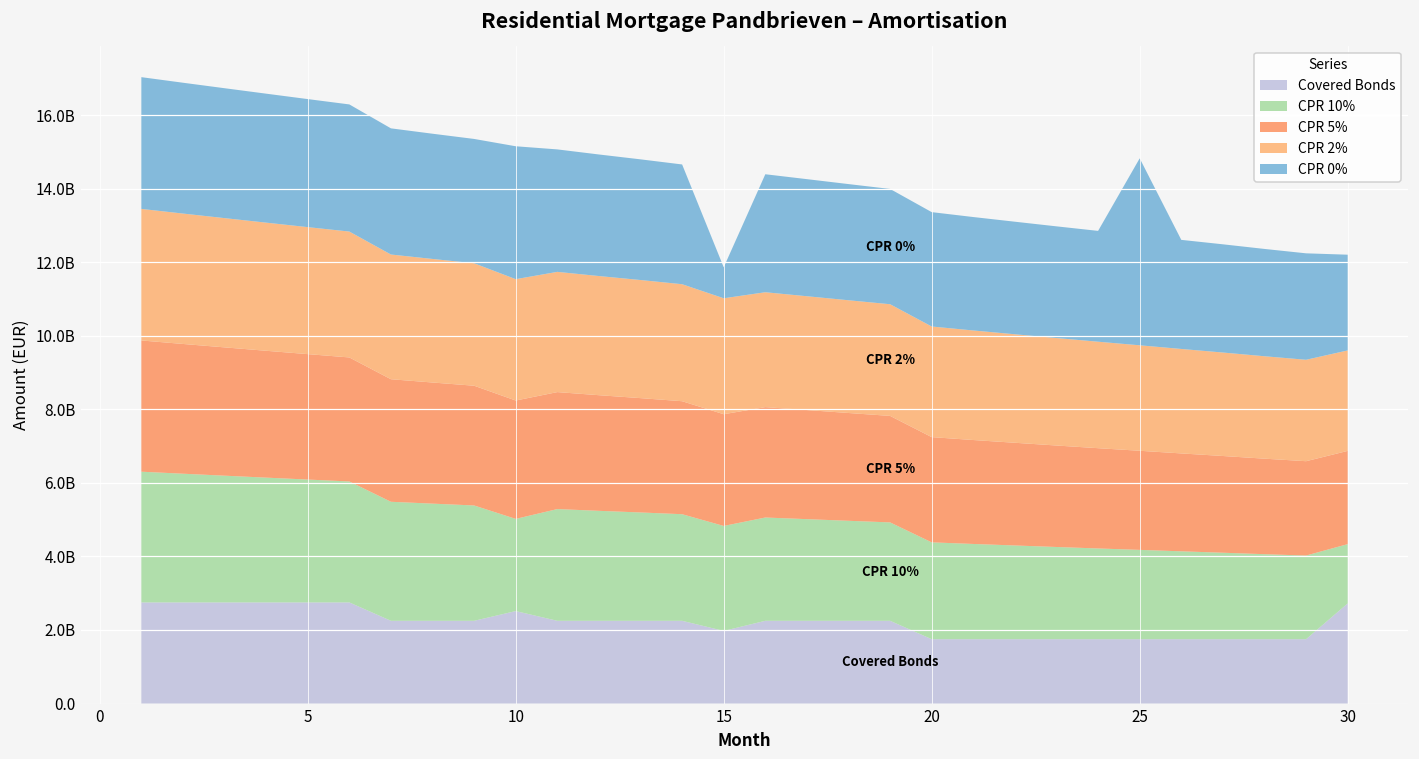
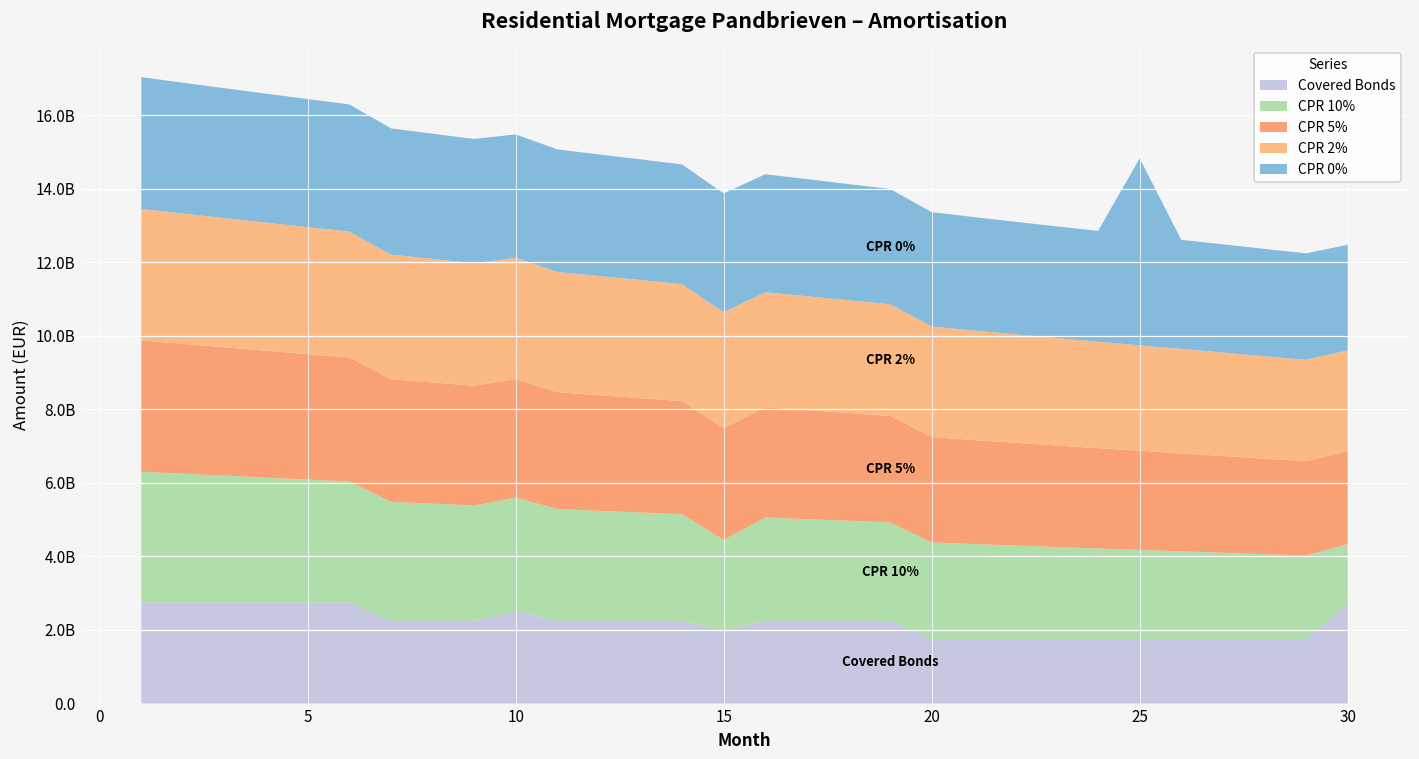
  {
    "Covered Bonds": {
      "5": 2800000000,
      "10": 2500000000,
      "15": 2000000000,
      "20": 1800000000,
      "25": 1800000000,
      "30": 2700000000
    },
    "CPR 10%": {
      "5": 3300000000,
-     "10": 2500000000,
-     "15": 2900000000,
+     "10": 3100000000,
+     "15": 2500000000,
      "25": 2400000000,
      "30": 1600000000
    },
    "CPR 0%": {
      "5": 3500000000,
-     "10": 3600000000,
-     "15": 800000000,
+     "10": 3400000000,
+     "15": 3200000000,
      "20": 3100000000,
      "25": 5100000000,
-     "30": 2600000000
+     "30": 2900000000
    }
  }
